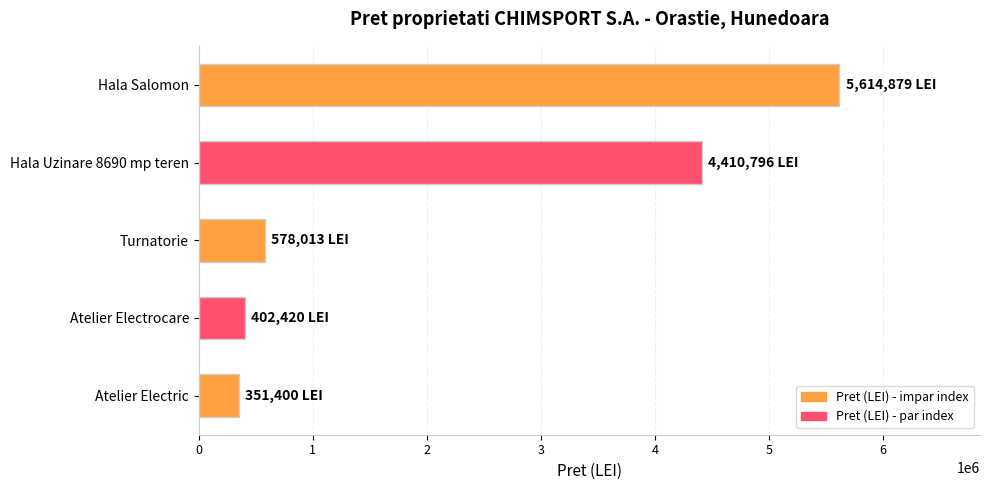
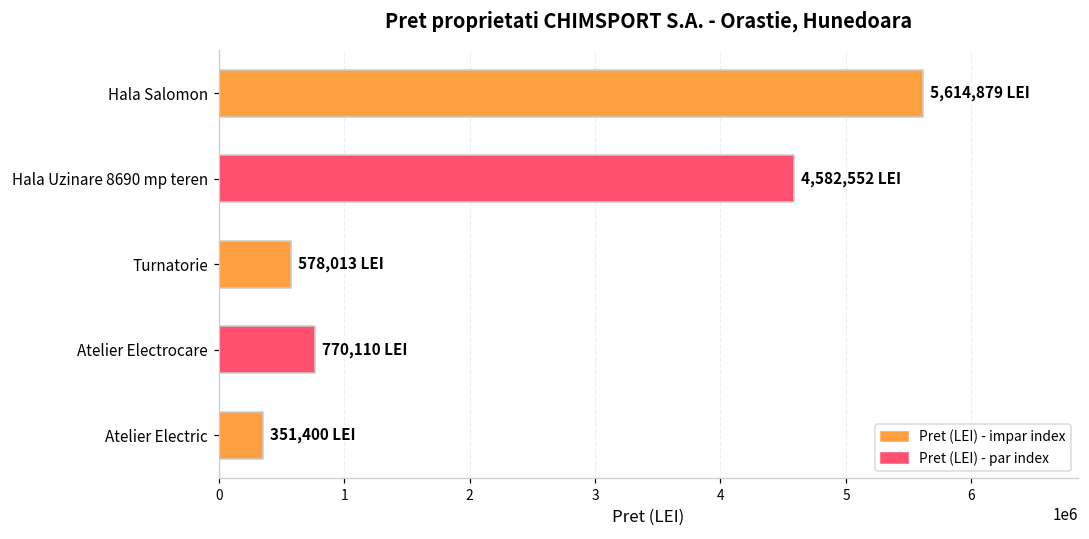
  {
    "Hala Salomon": "5,614,879",
-   "Hala Uzinare 8690 mp teren": "4,410,796",
+   "Hala Uzinare 8690 mp teren": "4,582,552",
    "Turnatorie": "578,013",
-   "Atelier Electrocare": "402,420",
+   "Atelier Electrocare": "770,110",
    "Atelier Electric": "351,400"
  }
